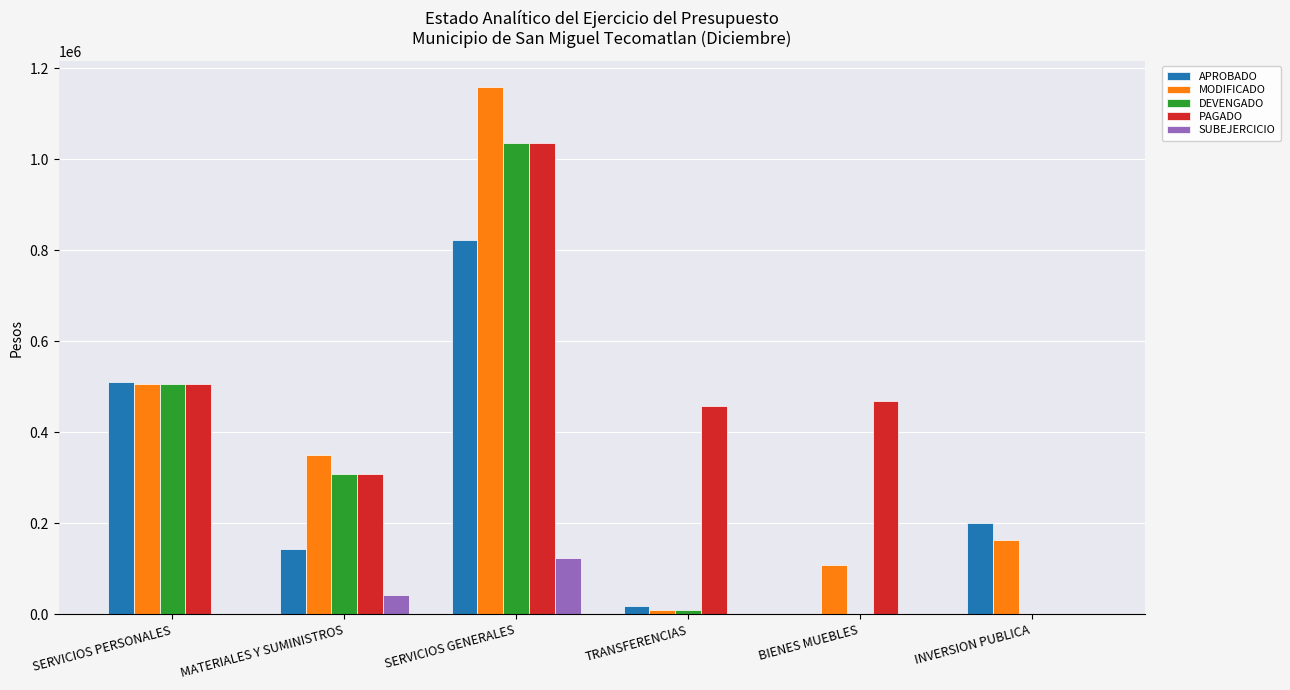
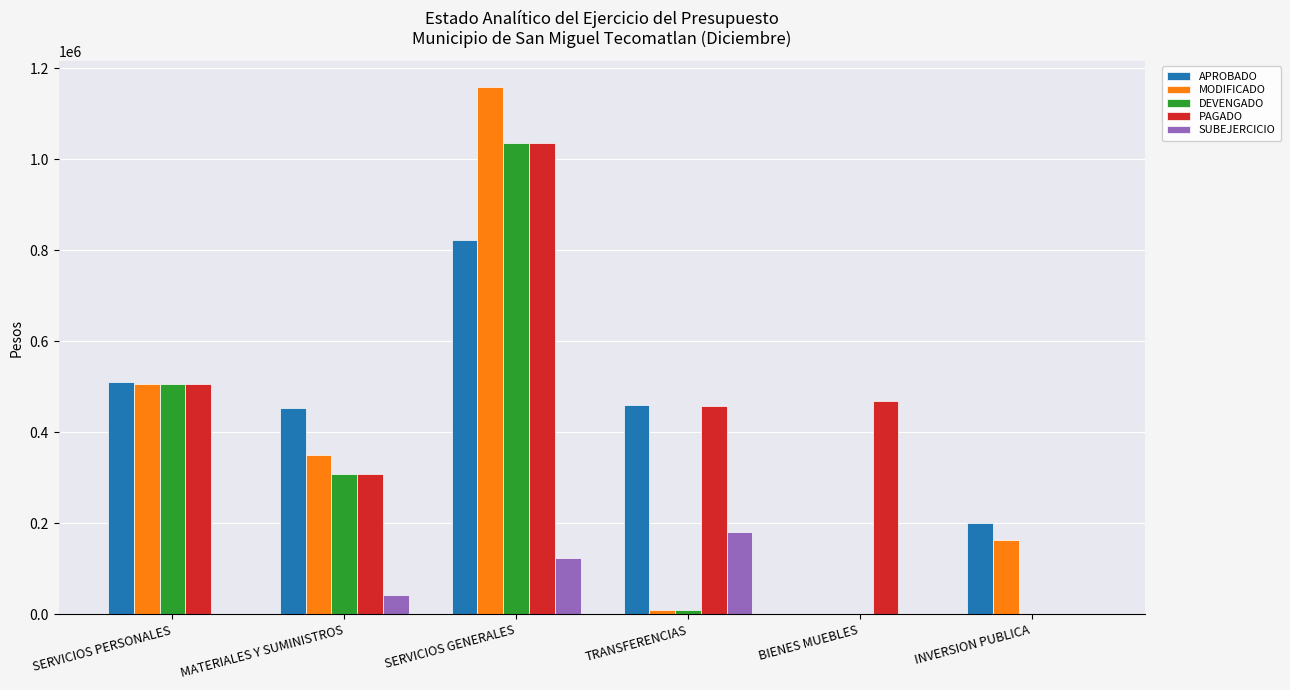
  {
    "APROBADO": {
      "SERVICIOS PERSONALES": 510000,
-     "MATERIALES Y SUMINISTROS": 140000,
+     "MATERIALES Y SUMINISTROS": 450000,
      "SERVICIOS GENERALES": 820000,
-     "TRANSFERENCIAS": 20000,
+     "TRANSFERENCIAS": 460000,
      "BIENES MUEBLES": 0,
      "INVERSION PUBLICA": 200000
    },
    "MODIFICADO": {
      "SERVICIOS PERSONALES": 510000,
      "MATERIALES Y SUMINISTROS": 350000,
      "SERVICIOS GENERALES": 1160000,
      "TRANSFERENCIAS": 10000,
-     "BIENES MUEBLES": 110000,
+     "BIENES MUEBLES": 0,
      "INVERSION PUBLICA": 160000
    },
    "DEVENGADO": {
      "SERVICIOS PERSONALES": 510000,
      "MATERIALES Y SUMINISTROS": 310000,
      "SERVICIOS GENERALES": 1040000,
      "TRANSFERENCIAS": 10000,
      "BIENES MUEBLES": 0,
      "INVERSION PUBLICA": 0
    },
    "PAGADO": {
      "SERVICIOS PERSONALES": 510000,
      "MATERIALES Y SUMINISTROS": 310000,
      "SERVICIOS GENERALES": 1040000,
      "TRANSFERENCIAS": 460000,
      "BIENES MUEBLES": 470000,
      "INVERSION PUBLICA": 0
    },
    "SUBEJERCICIO": {
      "MATERIALES Y SUMINISTROS": 40000,
      "SERVICIOS GENERALES": 120000,
-     "TRANSFERENCIAS": 0,
+     "TRANSFERENCIAS": 180000,
      "BIENES MUEBLES": 0,
      "INVERSION PUBLICA": 0
    }
  }
